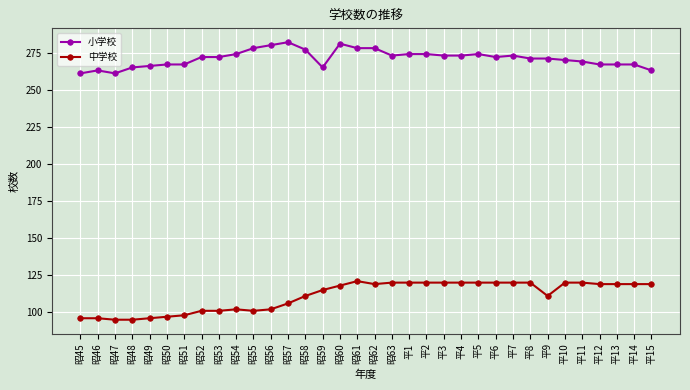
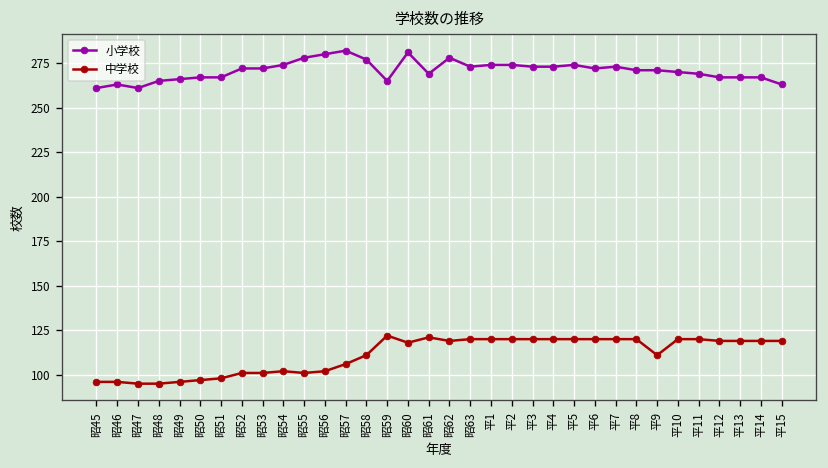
  {
    "小学校": {
      "昭45": 261,
      "昭46": 263,
      "昭47": 261,
      "昭48": 265,
      "昭49": 266,
      "昭50": 267,
      "昭51": 267,
      "昭52": 272,
      "昭53": 272,
      "昭54": 274,
      "昭55": 278,
      "昭56": 280,
      "昭57": 282,
      "昭58": 277,
      "昭59": 265,
      "昭60": 281,
-     "昭61": 278,
+     "昭61": 269,
      "昭62": 278,
      "昭63": 273,
      "平1": 274,
      "平2": 274,
      "平3": 273,
      "平4": 273,
      "平5": 274,
      "平6": 272,
      "平7": 273,
      "平8": 271,
      "平9": 271,
      "平10": 270,
      "平11": 269,
      "平12": 267,
      "平13": 267,
      "平14": 267,
      "平15": 263
    },
    "中学校": {
      "昭45": 96,
      "昭46": 96,
      "昭47": 95,
      "昭48": 95,
      "昭49": 96,
      "昭50": 97,
      "昭51": 98,
      "昭52": 101,
      "昭53": 101,
      "昭54": 102,
      "昭55": 101,
      "昭56": 102,
      "昭57": 106,
      "昭58": 111,
-     "昭59": 115,
+     "昭59": 122,
      "昭60": 118,
      "昭61": 121,
      "昭62": 119,
      "昭63": 120,
      "平1": 120,
      "平2": 120,
      "平3": 120,
      "平4": 120,
      "平5": 120,
      "平6": 120,
      "平7": 120,
      "平8": 120,
      "平9": 111,
      "平10": 120,
      "平11": 120,
      "平12": 119,
      "平13": 119,
      "平14": 119,
      "平15": 119
    }
  }
